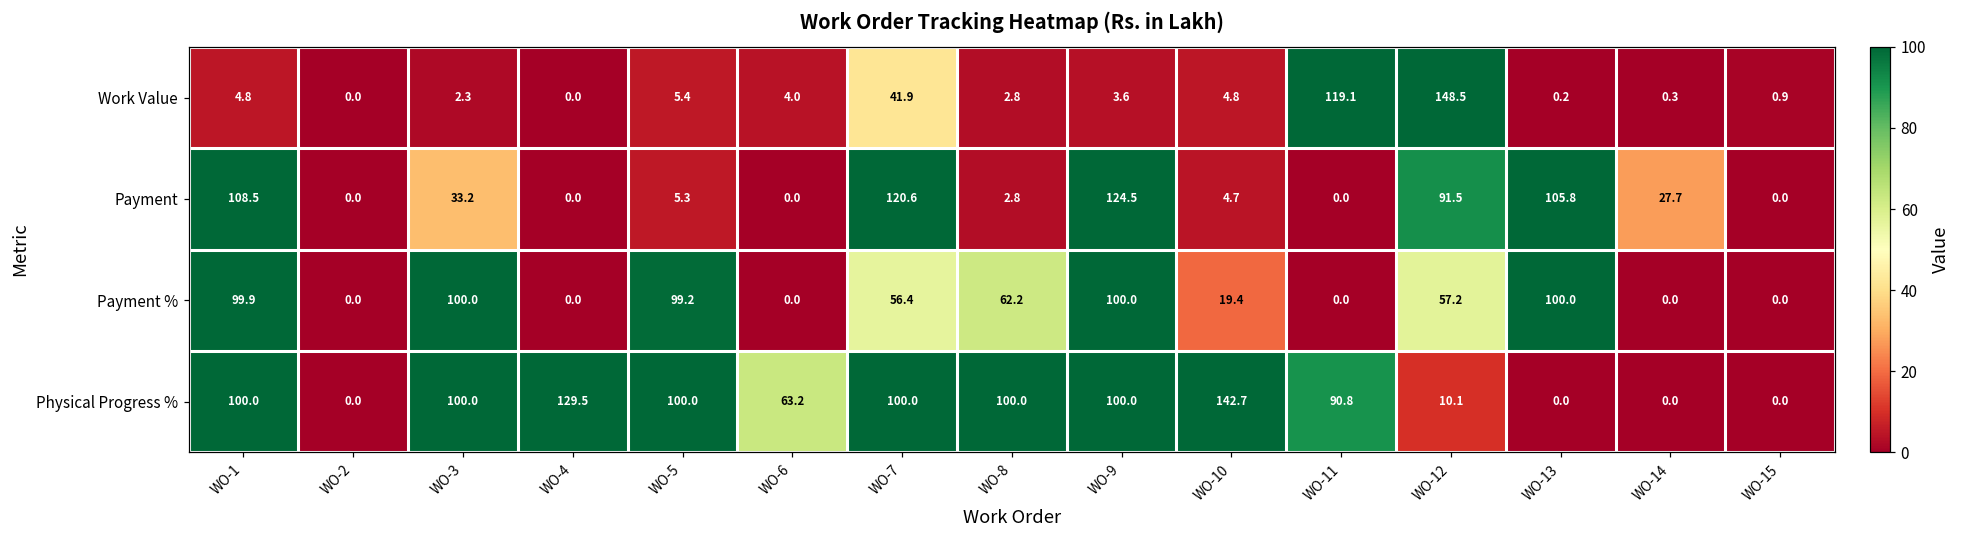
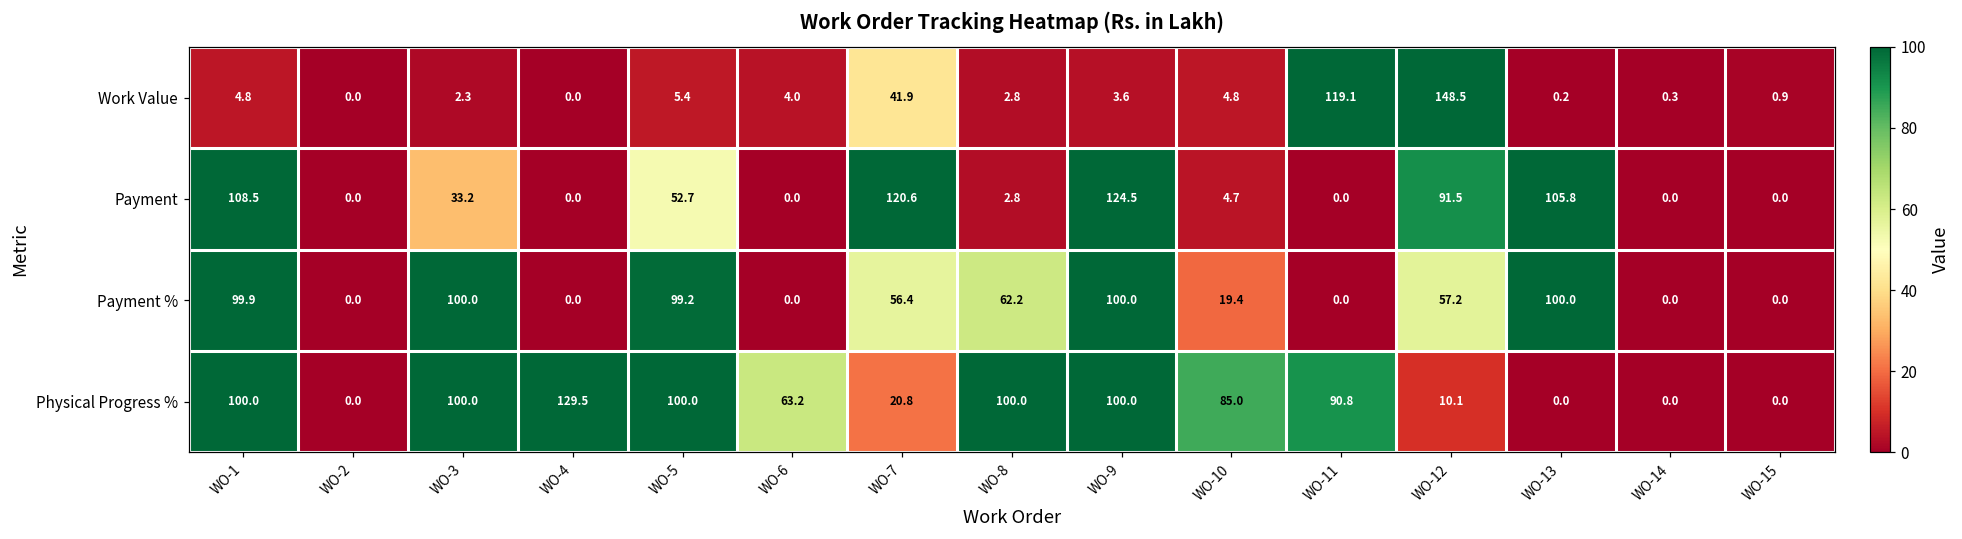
  {
    "Work Value": {
      "WO-1": 4.8,
      "WO-2": 0.0,
      "WO-3": 2.3,
      "WO-4": 0.0,
      "WO-5": 5.4,
      "WO-6": 4.0,
      "WO-7": 41.9,
      "WO-8": 2.8,
      "WO-9": 3.6,
      "WO-10": 4.8,
      "WO-11": 119.1,
      "WO-12": 148.5,
      "WO-13": 0.2,
      "WO-14": 0.3,
      "WO-15": 0.9
    },
    "Payment": {
      "WO-1": 108.5,
      "WO-2": 0.0,
      "WO-3": 33.2,
      "WO-4": 0.0,
-     "WO-5": 5.3,
+     "WO-5": 52.7,
      "WO-6": 0.0,
      "WO-7": 120.6,
      "WO-8": 2.8,
      "WO-9": 124.5,
      "WO-10": 4.7,
      "WO-11": 0.0,
      "WO-12": 91.5,
      "WO-13": 105.8,
-     "WO-14": 27.7,
+     "WO-14": 0.0,
      "WO-15": 0.0
    },
    "Payment %": {
      "WO-1": 99.9,
      "WO-2": 0.0,
      "WO-3": 100.0,
      "WO-4": 0.0,
      "WO-5": 99.2,
      "WO-6": 0.0,
      "WO-7": 56.4,
      "WO-8": 62.2,
      "WO-9": 100.0,
      "WO-10": 19.4,
      "WO-11": 0.0,
      "WO-12": 57.2,
      "WO-13": 100.0,
      "WO-14": 0.0,
      "WO-15": 0.0
    },
    "Physical Progress %": {
      "WO-1": 100.0,
      "WO-2": 0.0,
      "WO-3": 100.0,
      "WO-4": 129.5,
      "WO-5": 100.0,
      "WO-6": 63.2,
-     "WO-7": 100.0,
+     "WO-7": 20.8,
      "WO-8": 100.0,
      "WO-9": 100.0,
-     "WO-10": 142.7,
+     "WO-10": 85.0,
      "WO-11": 90.8,
      "WO-12": 10.1,
      "WO-13": 0.0,
      "WO-14": 0.0,
      "WO-15": 0.0
    }
  }
